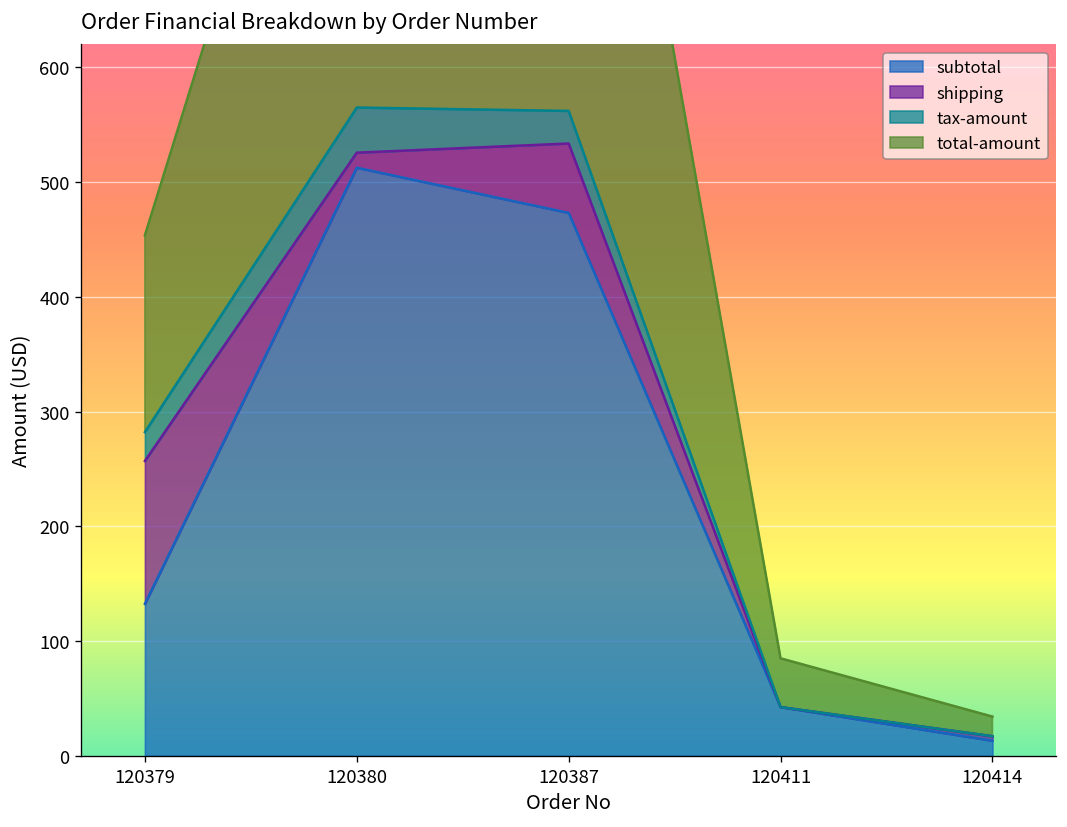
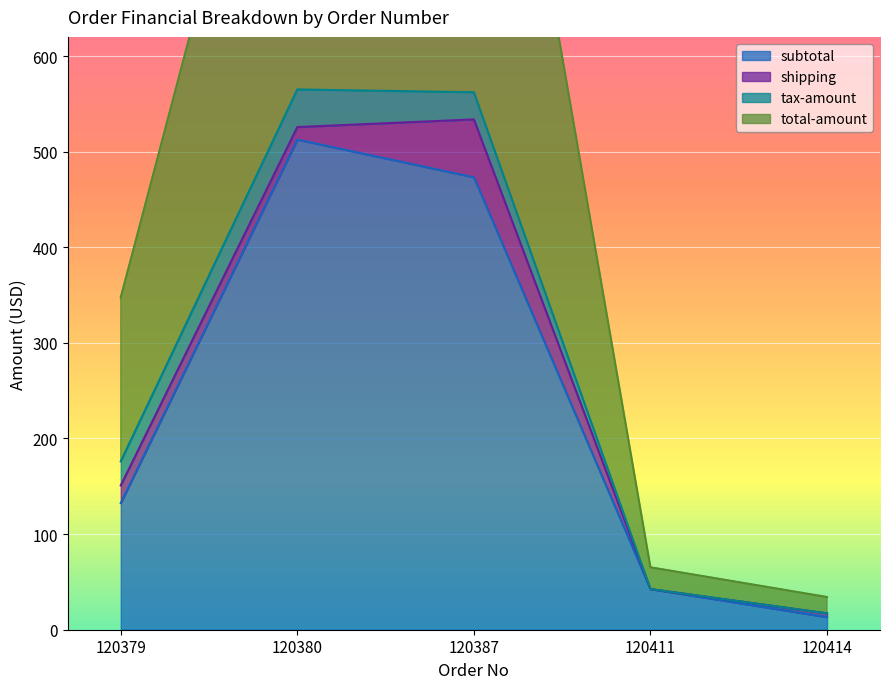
  {
    "subtotal": {
      "120379": 130,
      "120380": 510,
      "120387": 470,
      "120414": 10
    },
    "shipping": {
-     "120379": 120,
+     "120379": 20,
      "120380": 10,
      "120387": 60
    },
    "tax-amount": {
      "120379": 30,
      "120380": 40,
      "120387": 30
    },
    "total-amount": {
      "120379": 170,
-     "120411": 40,
+     "120411": 20,
      "120414": 20
    }
  }
